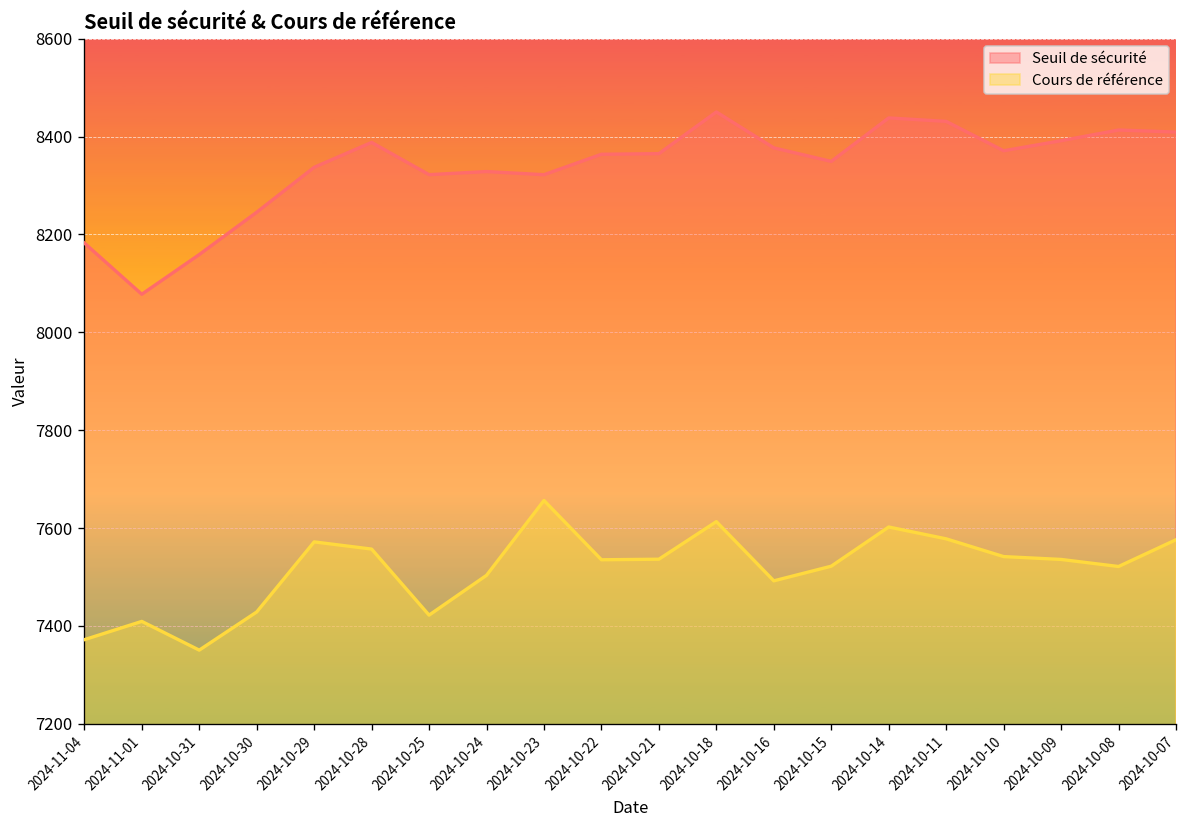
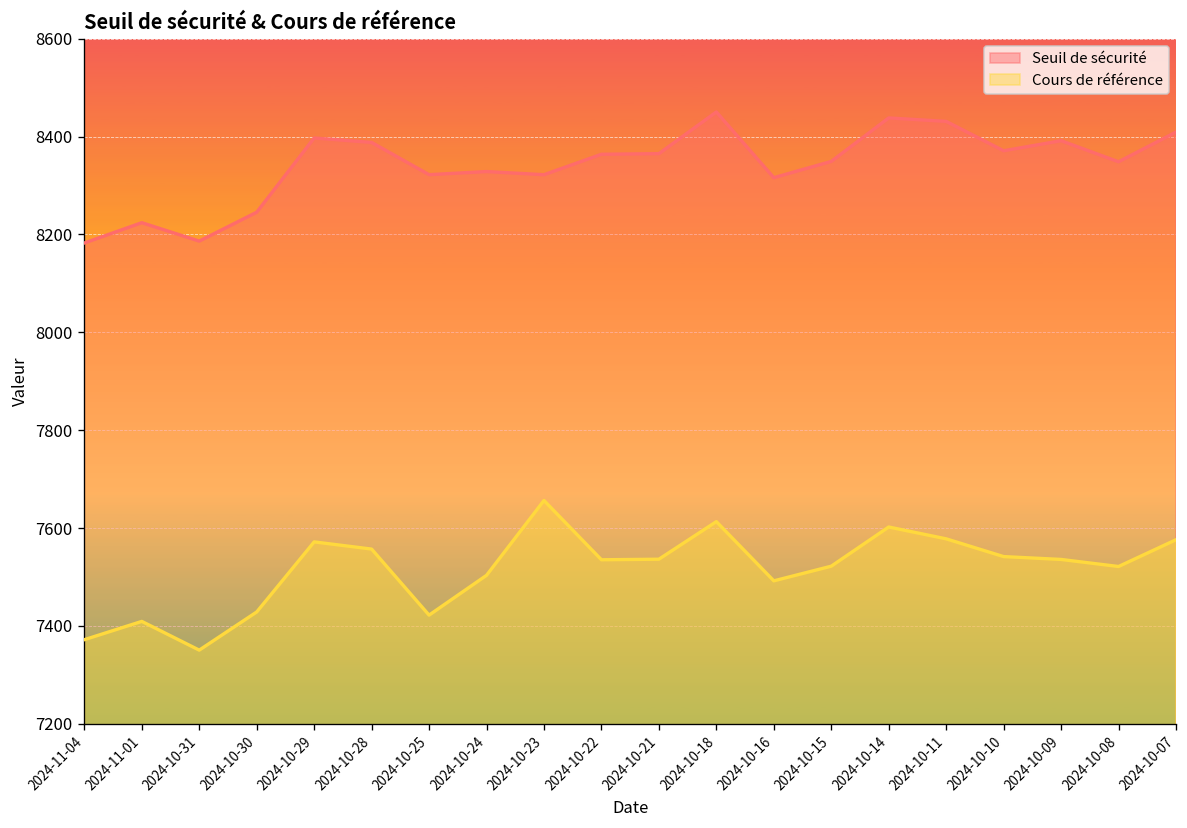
  {
    "Seuil de sécurité": {
      "2024-11-04": 8180,
-     "2024-11-01": 8080,
-     "2024-10-31": 8160,
+     "2024-11-01": 8220,
+     "2024-10-31": 8190,
      "2024-10-30": 8250,
-     "2024-10-29": 8340,
+     "2024-10-29": 8400,
      "2024-10-28": 8390,
      "2024-10-25": 8320,
      "2024-10-24": 8330,
      "2024-10-23": 8320,
      "2024-10-22": 8360,
      "2024-10-21": 8370,
      "2024-10-18": 8450,
-     "2024-10-16": 8380,
+     "2024-10-16": 8320,
      "2024-10-15": 8350,
      "2024-10-14": 8440,
      "2024-10-11": 8430,
      "2024-10-10": 8370,
      "2024-10-09": 8390,
-     "2024-10-08": 8410,
+     "2024-10-08": 8350,
      "2024-10-07": 8410
    },
    "Cours de référence": {
      "2024-11-04": 7370,
      "2024-11-01": 7410,
      "2024-10-31": 7350,
      "2024-10-30": 7430,
      "2024-10-29": 7570,
      "2024-10-28": 7560,
      "2024-10-25": 7420,
      "2024-10-24": 7500,
      "2024-10-23": 7660,
      "2024-10-22": 7540,
      "2024-10-21": 7540,
      "2024-10-18": 7610,
      "2024-10-16": 7490,
      "2024-10-15": 7520,
      "2024-10-14": 7600,
      "2024-10-11": 7580,
      "2024-10-10": 7540,
      "2024-10-09": 7540,
      "2024-10-08": 7520,
      "2024-10-07": 7580
    }
  }
